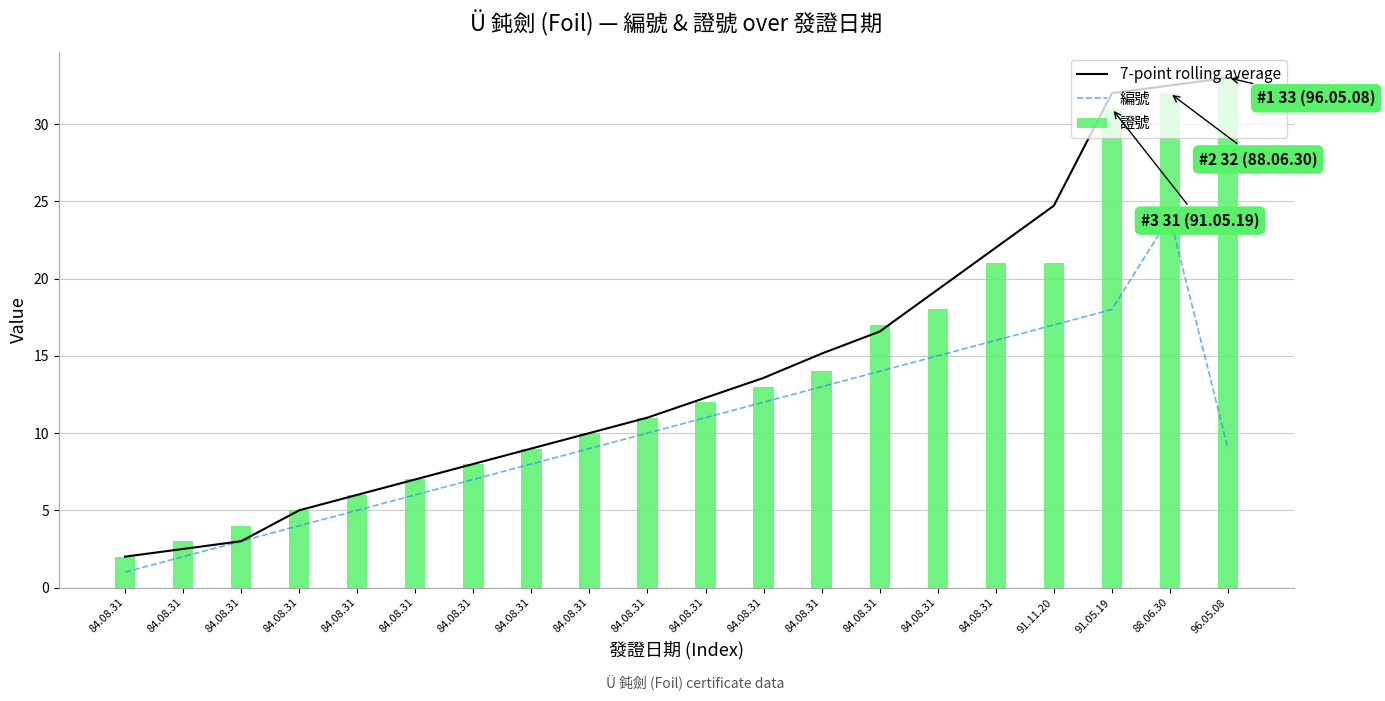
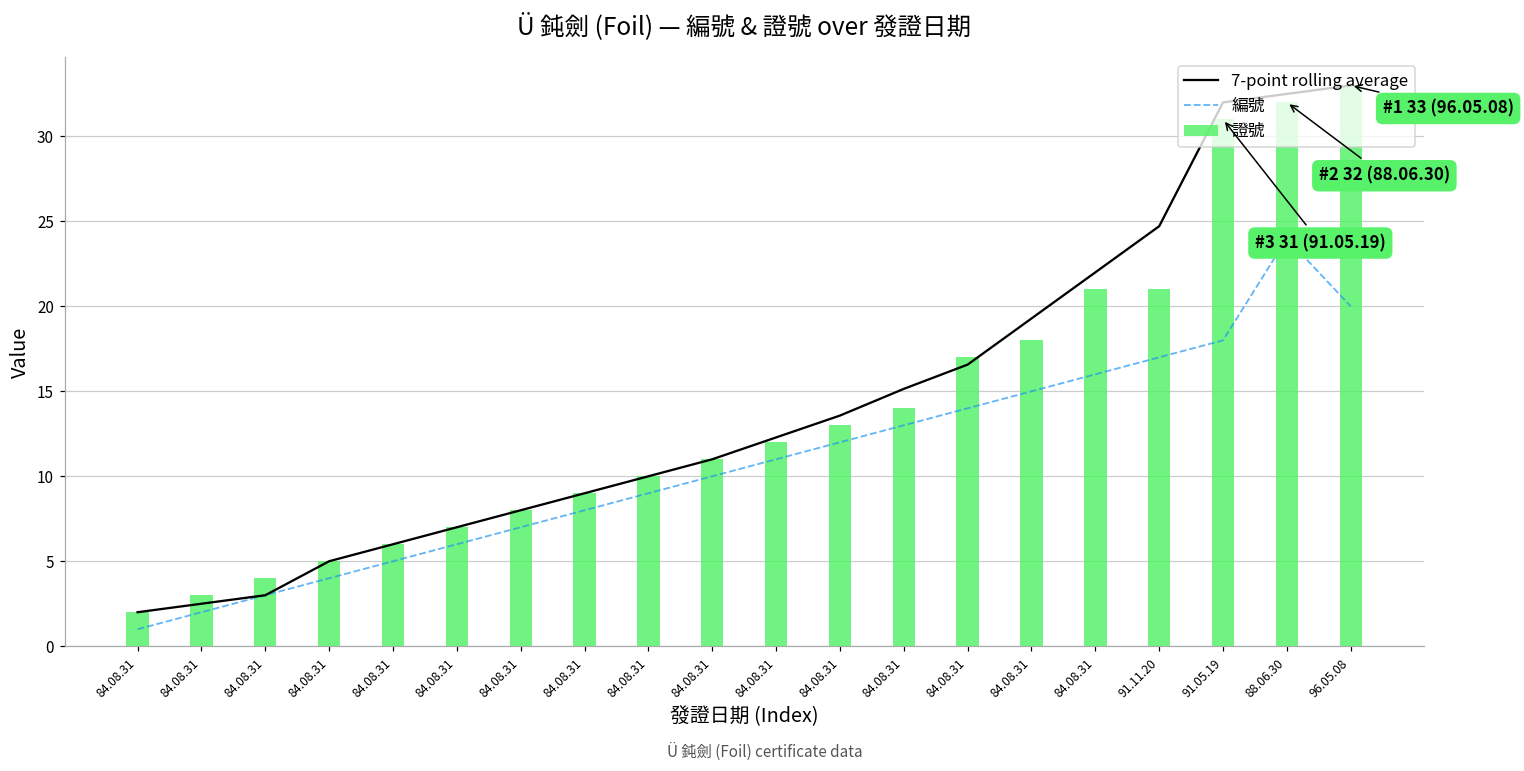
  {
    "7-point rolling average": {
      "91.11.20": 24.7
    },
    "證號": {
      "91.11.20": 21
    },
    "編號": {
      "91.11.20": 17,
      "91.05.19": 18,
-     "96.05.08": 9
+     "96.05.08": 20
    }
  }
